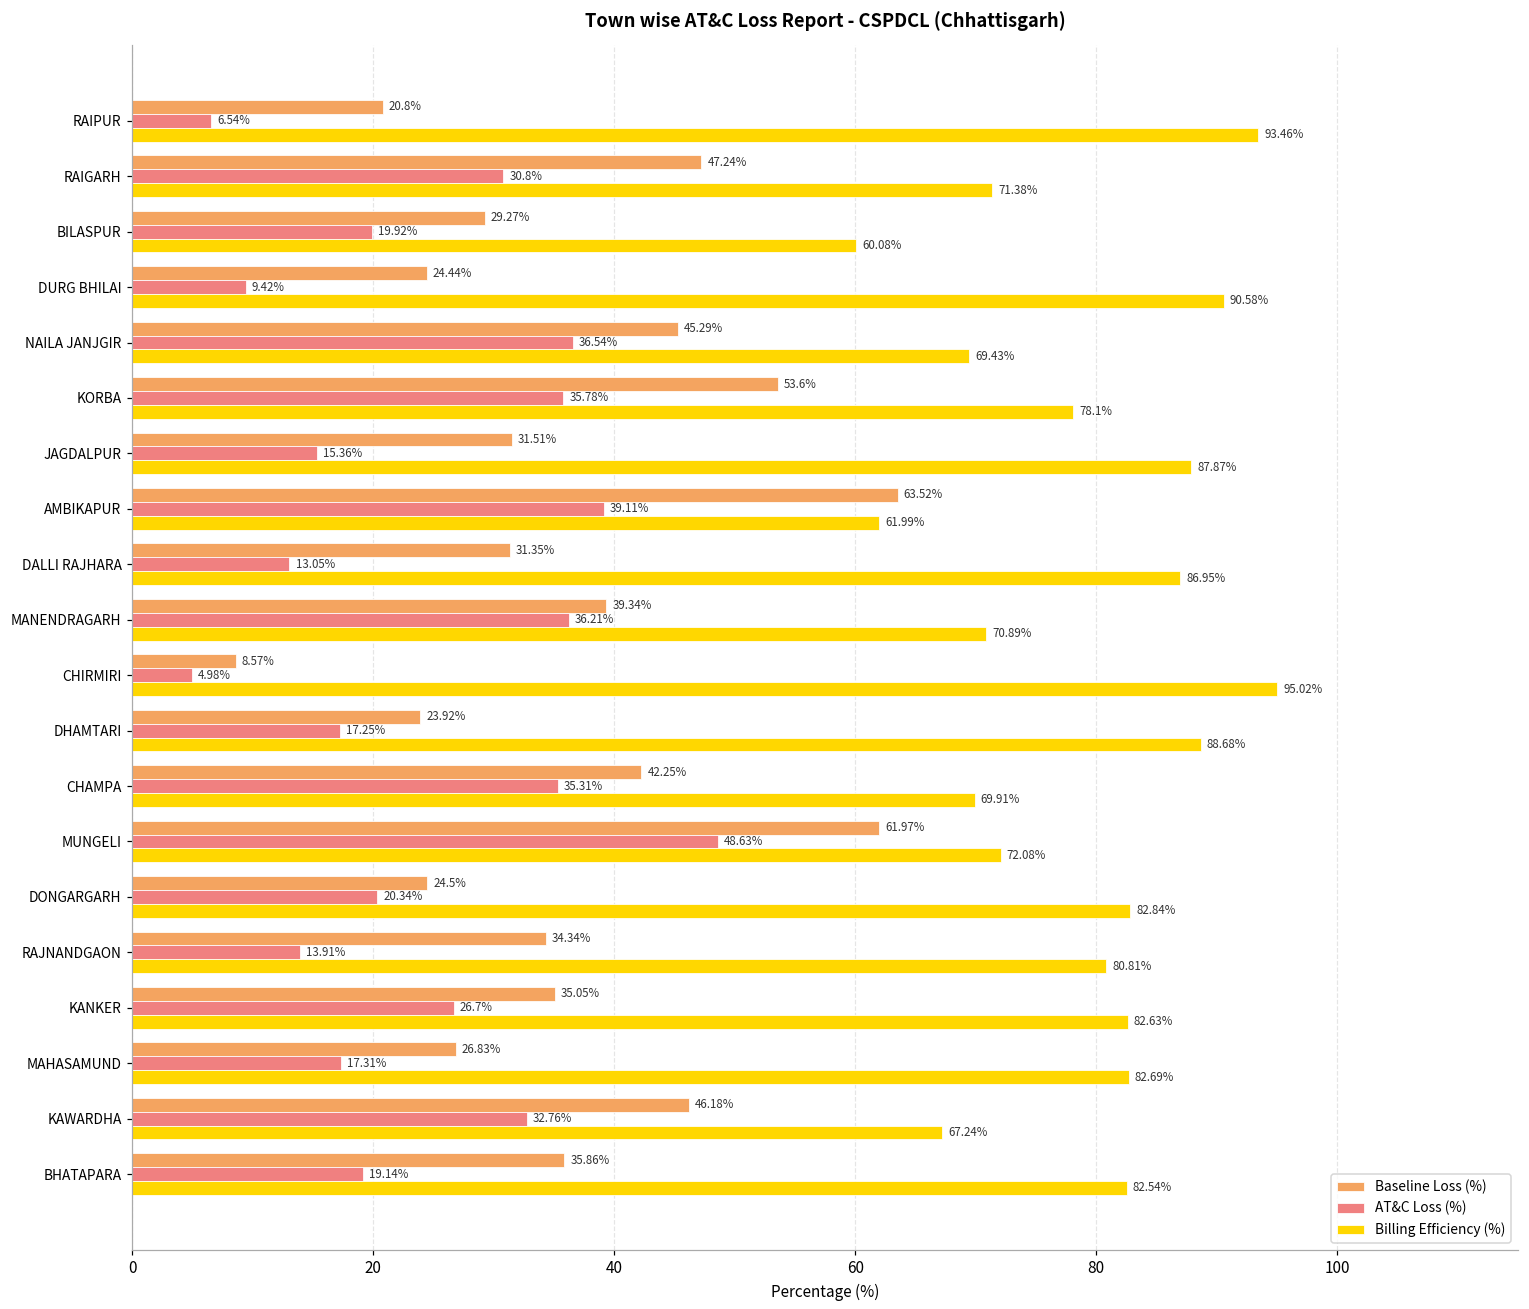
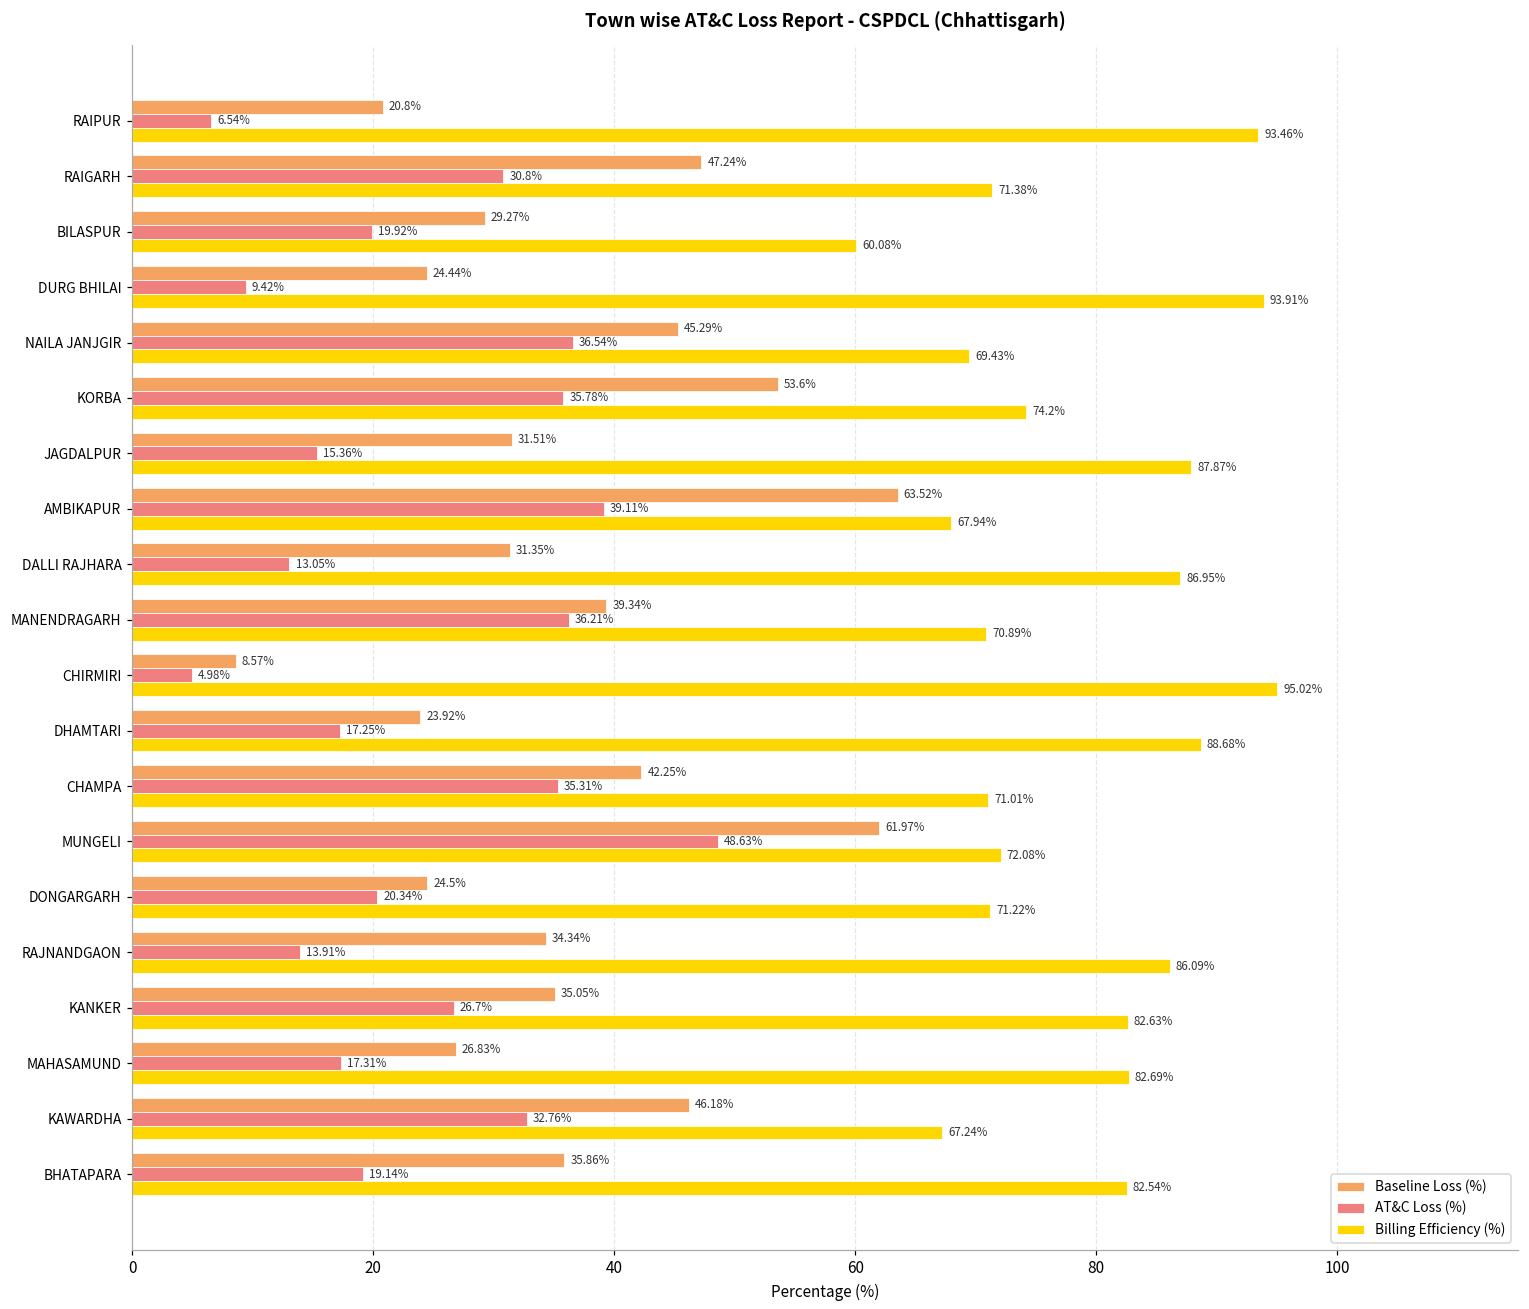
  {
    "Billing Efficiency (%)": {
      "RAIPUR": "93.46%",
      "RAIGARH": "71.38%",
      "BILASPUR": "60.08%",
-     "DURG BHILAI": "90.58%",
+     "DURG BHILAI": "93.91%",
      "NAILA JANJGIR": "69.43%",
-     "KORBA": "78.1%",
+     "KORBA": "74.2%",
      "JAGDALPUR": "87.87%",
-     "AMBIKAPUR": "61.99%",
+     "AMBIKAPUR": "67.94%",
      "DALLI RAJHARA": "86.95%",
      "MANENDRAGARH": "70.89%",
      "CHIRMIRI": "95.02%",
      "DHAMTARI": "88.68%",
-     "CHAMPA": "69.91%",
+     "CHAMPA": "71.01%",
      "MUNGELI": "72.08%",
-     "DONGARGARH": "82.84%",
-     "RAJNANDGAON": "80.81%",
+     "DONGARGARH": "71.22%",
+     "RAJNANDGAON": "86.09%",
      "KANKER": "82.63%",
      "MAHASAMUND": "82.69%",
      "KAWARDHA": "67.24%",
      "BHATAPARA": "82.54%"
    }
  }
